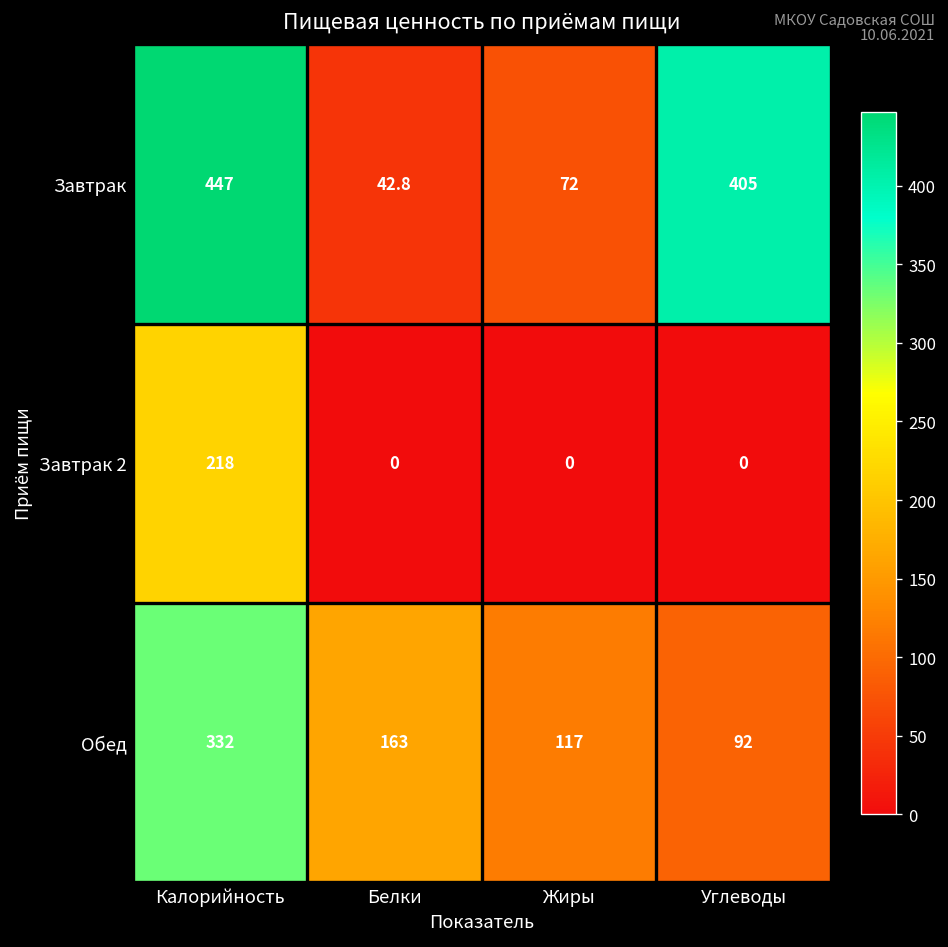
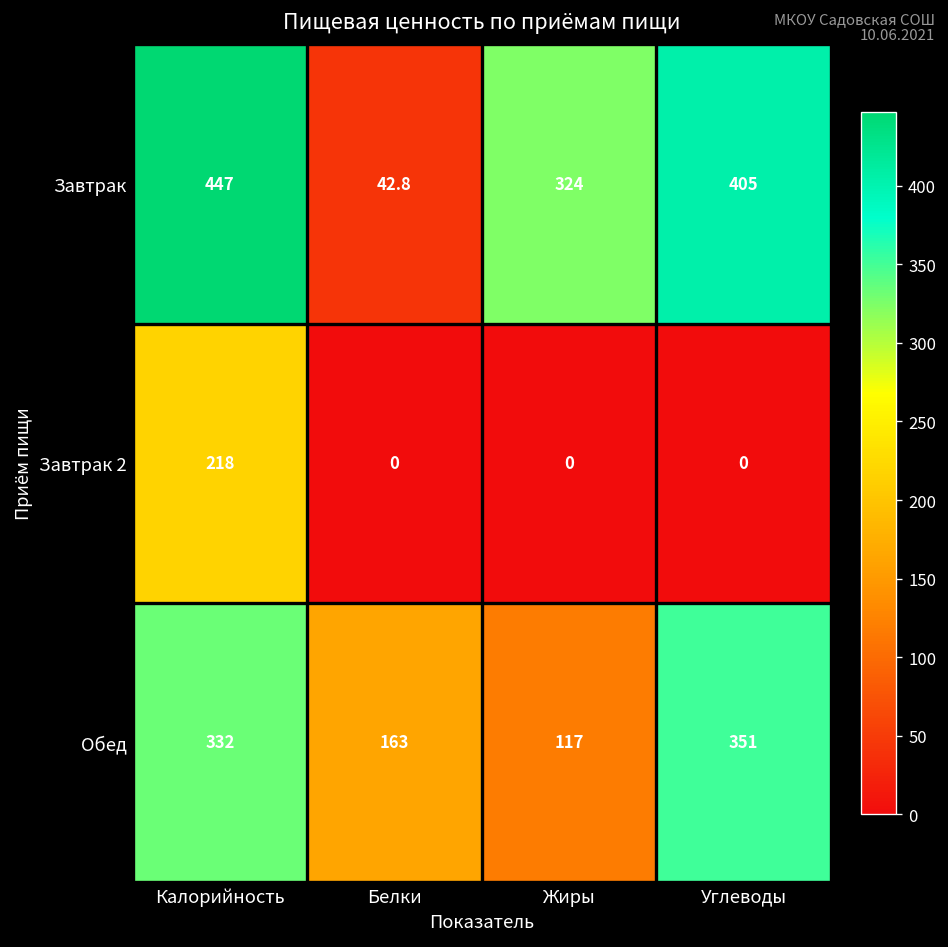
  {
    "Завтрак": {
      "Калорийность": 447,
      "Белки": 42.8,
-     "Жиры": 72,
+     "Жиры": 324,
      "Углеводы": 405
    },
    "Завтрак 2": {
      "Калорийность": 218,
      "Белки": 0,
      "Жиры": 0,
      "Углеводы": 0
    },
    "Обед": {
      "Калорийность": 332,
      "Белки": 163,
      "Жиры": 117,
-     "Углеводы": 92
+     "Углеводы": 351
    }
  }
